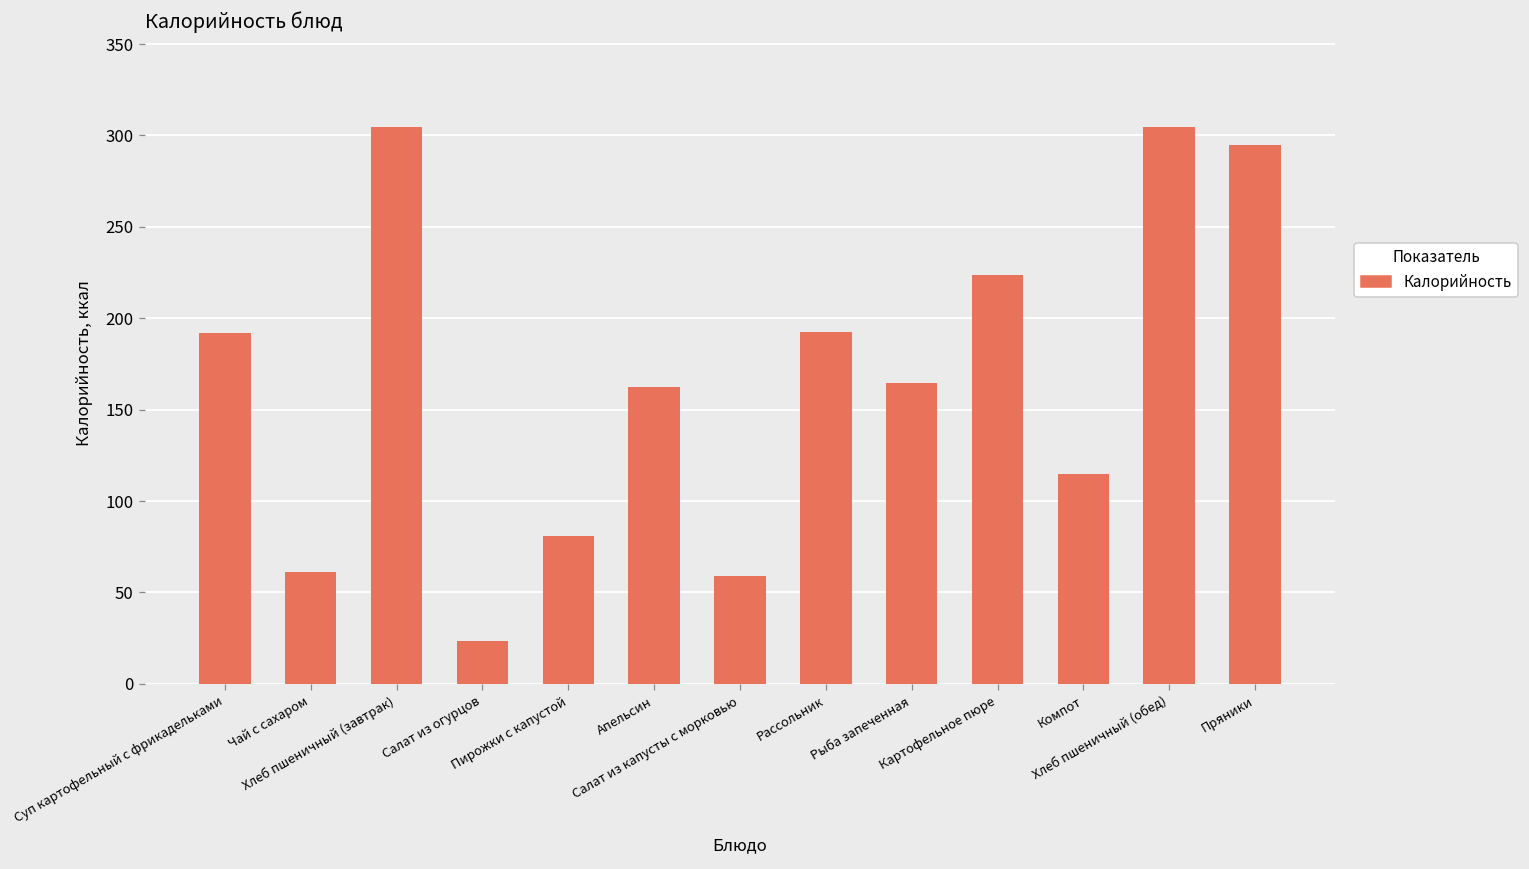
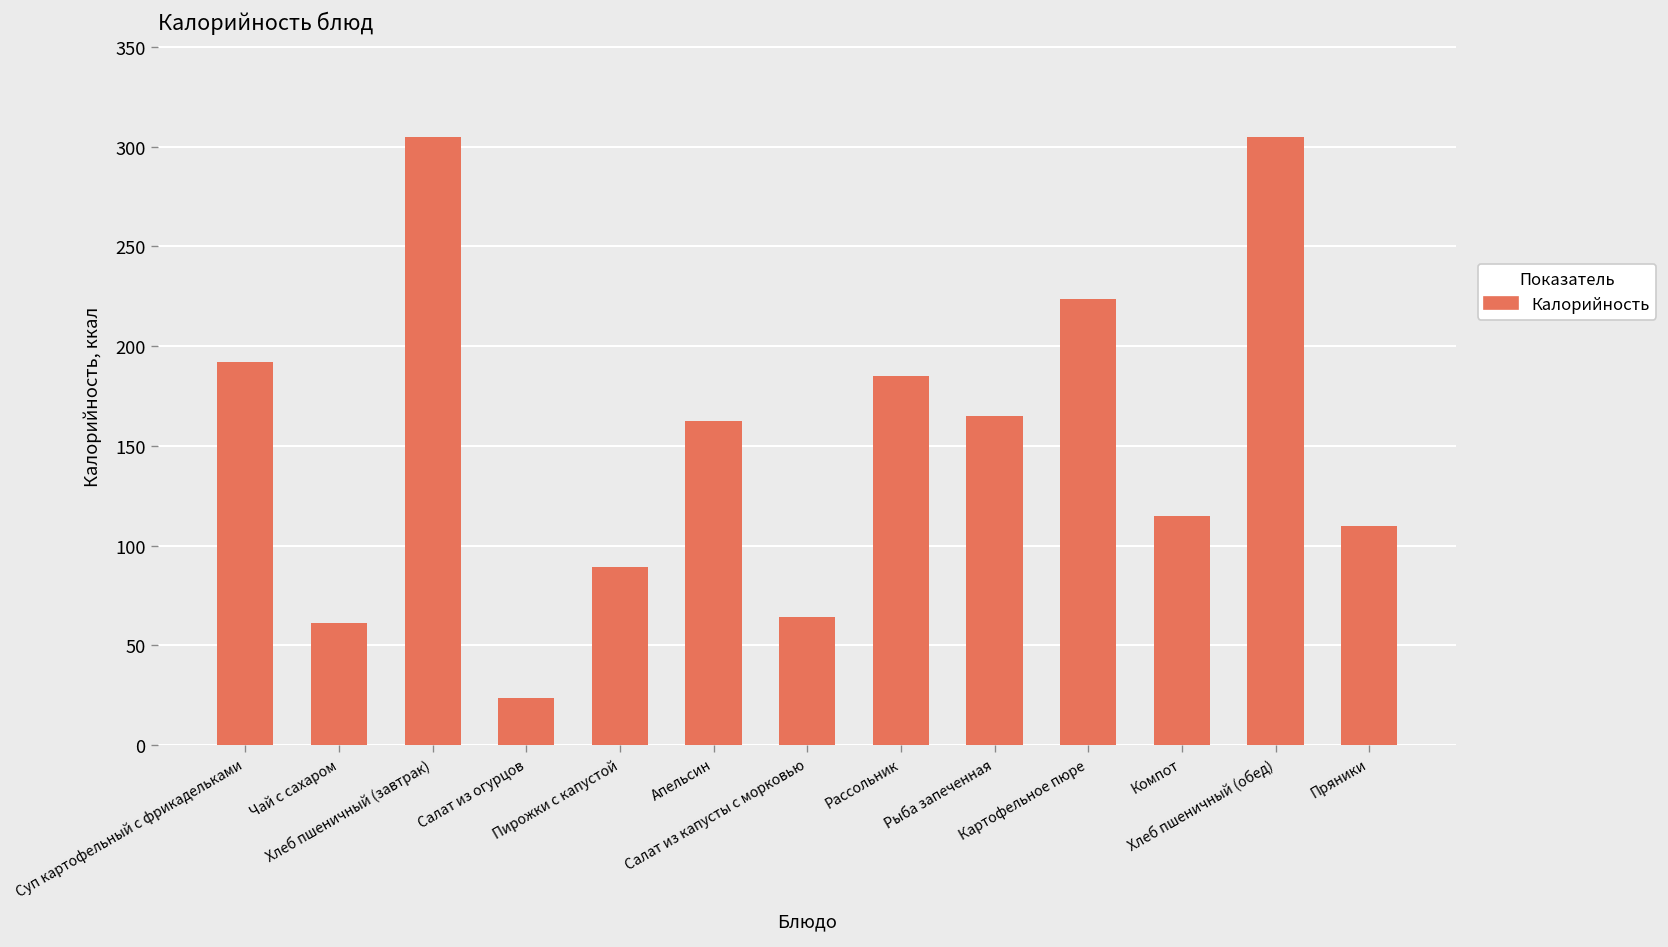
  {
    "Суп картофельный с фрикадельками": 192,
    "Чай с сахаром": 61,
    "Хлеб пшеничный (завтрак)": 305,
    "Салат из огурцов": 24,
-   "Пирожки с капустой": 81,
+   "Пирожки с капустой": 90,
    "Апельсин": 162,
-   "Салат из капусты с морковью": 59,
-   "Рассольник": 192,
+   "Салат из капусты с морковью": 64,
+   "Рассольник": 185,
    "Рыба запеченная": 165,
    "Картофельное пюре": 224,
    "Компот": 115,
    "Хлеб пшеничный (обед)": 305,
-   "Пряники": 295
+   "Пряники": 110
  }
